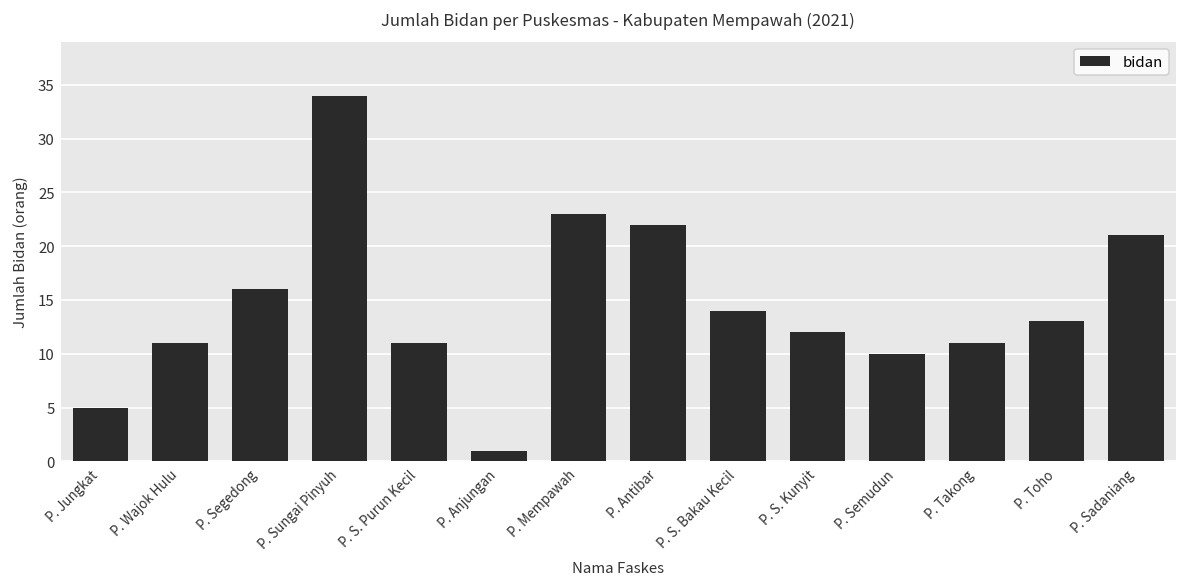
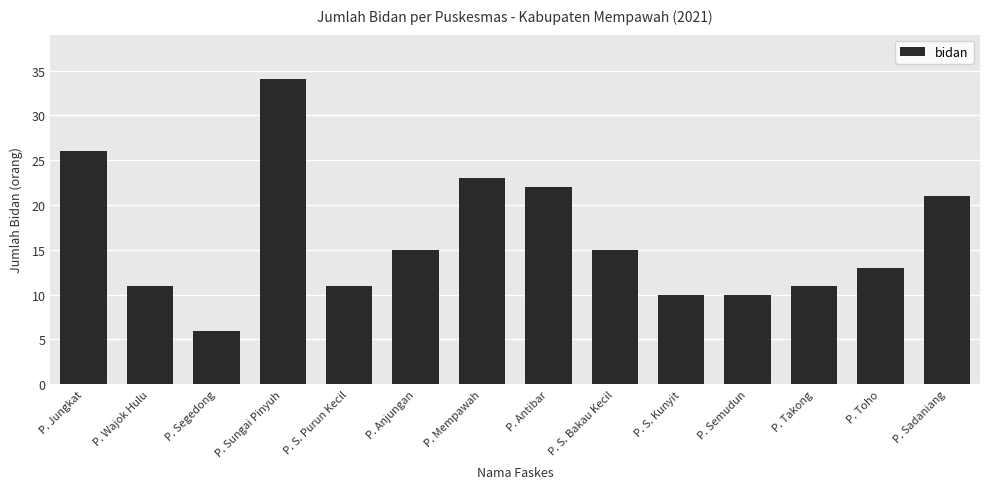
  {
-   "P. Jungkat": 5,
+   "P. Jungkat": 26,
    "P. Wajok Hulu": 11,
-   "P. Segedong": 16,
+   "P. Segedong": 6,
    "P. Sungai Pinyuh": 34,
    "P. S. Purun Kecil": 11,
-   "P. Anjungan": 1,
+   "P. Anjungan": 15,
    "P. Mempawah": 23,
    "P. Antibar": 22,
-   "P. S. Bakau Kecil": 14,
-   "P. S. Kunyit": 12,
+   "P. S. Bakau Kecil": 15,
+   "P. S. Kunyit": 10,
    "P. Semudun": 10,
    "P. Takong": 11,
    "P. Toho": 13,
    "P. Sadaniang": 21
  }
